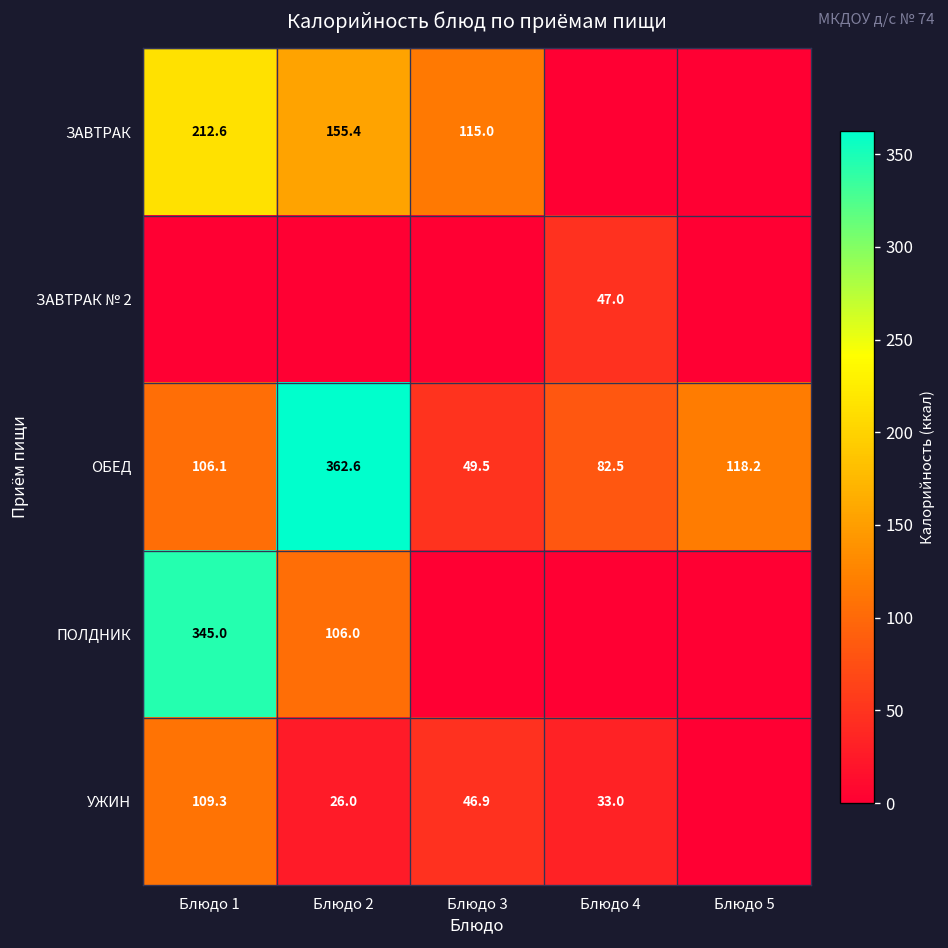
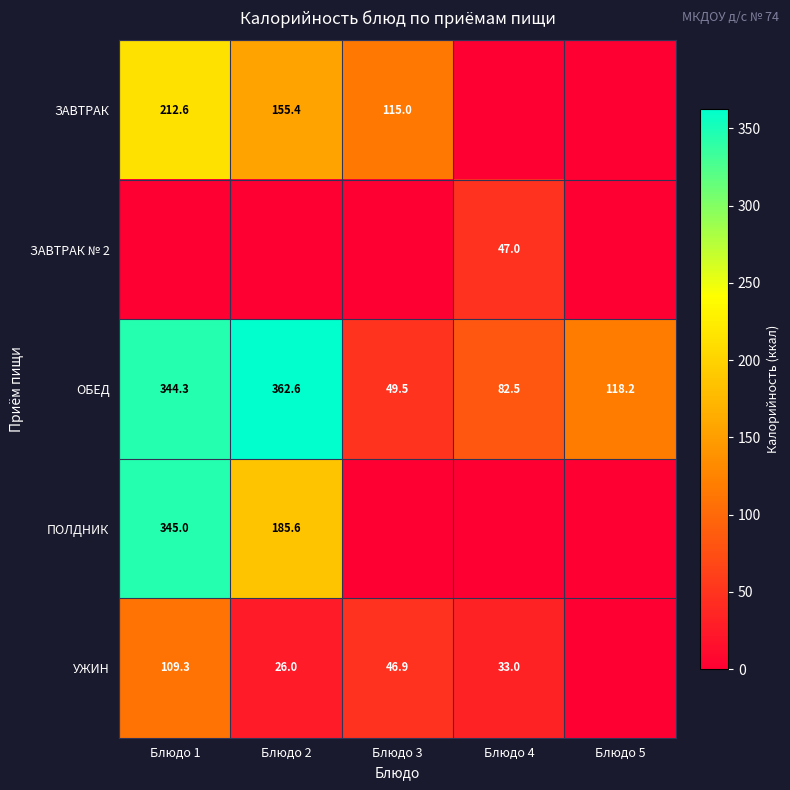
  {
    "ЗАВТРАК": {
      "Блюдо 1": 212.6,
      "Блюдо 2": 155.4,
      "Блюдо 3": 115.0
    },
    "ЗАВТРАК № 2": {
      "Блюдо 4": 47.0
    },
    "ОБЕД": {
-     "Блюдо 1": 106.1,
+     "Блюдо 1": 344.3,
      "Блюдо 2": 362.6,
      "Блюдо 3": 49.5,
      "Блюдо 4": 82.5,
      "Блюдо 5": 118.2
    },
    "ПОЛДНИК": {
      "Блюдо 1": 345.0,
-     "Блюдо 2": 106.0
+     "Блюдо 2": 185.6
    },
    "УЖИН": {
      "Блюдо 1": 109.3,
      "Блюдо 2": 26.0,
      "Блюдо 3": 46.9,
      "Блюдо 4": 33.0
    }
  }
